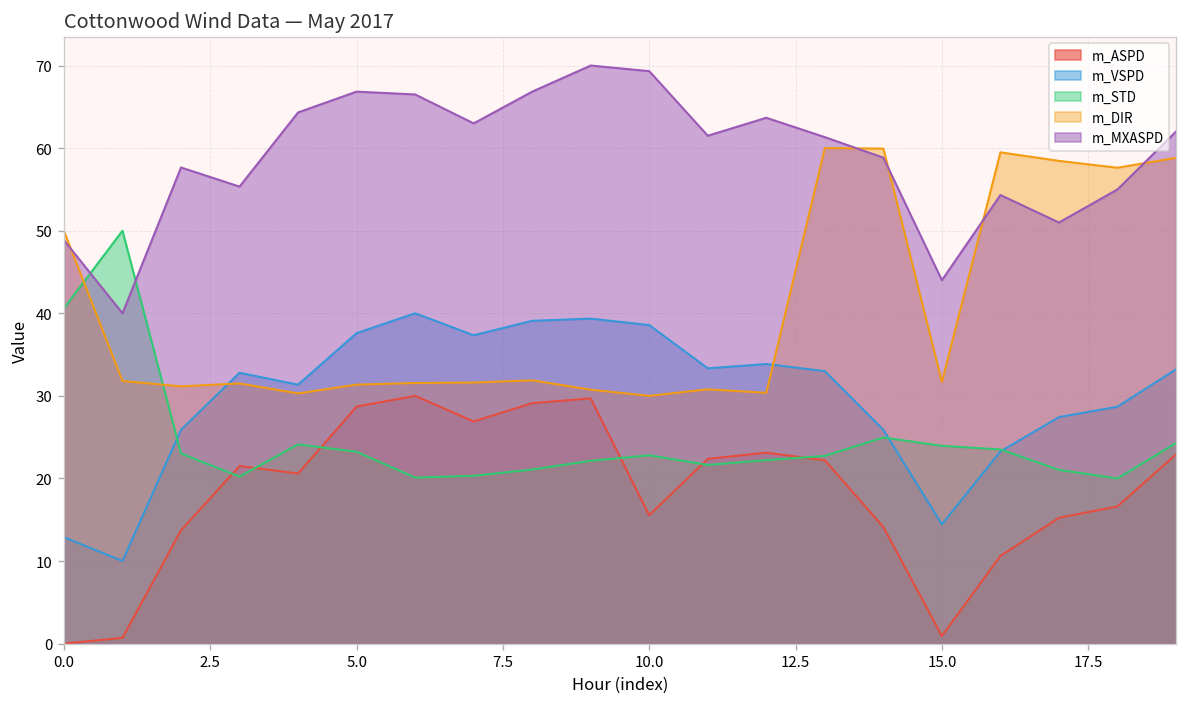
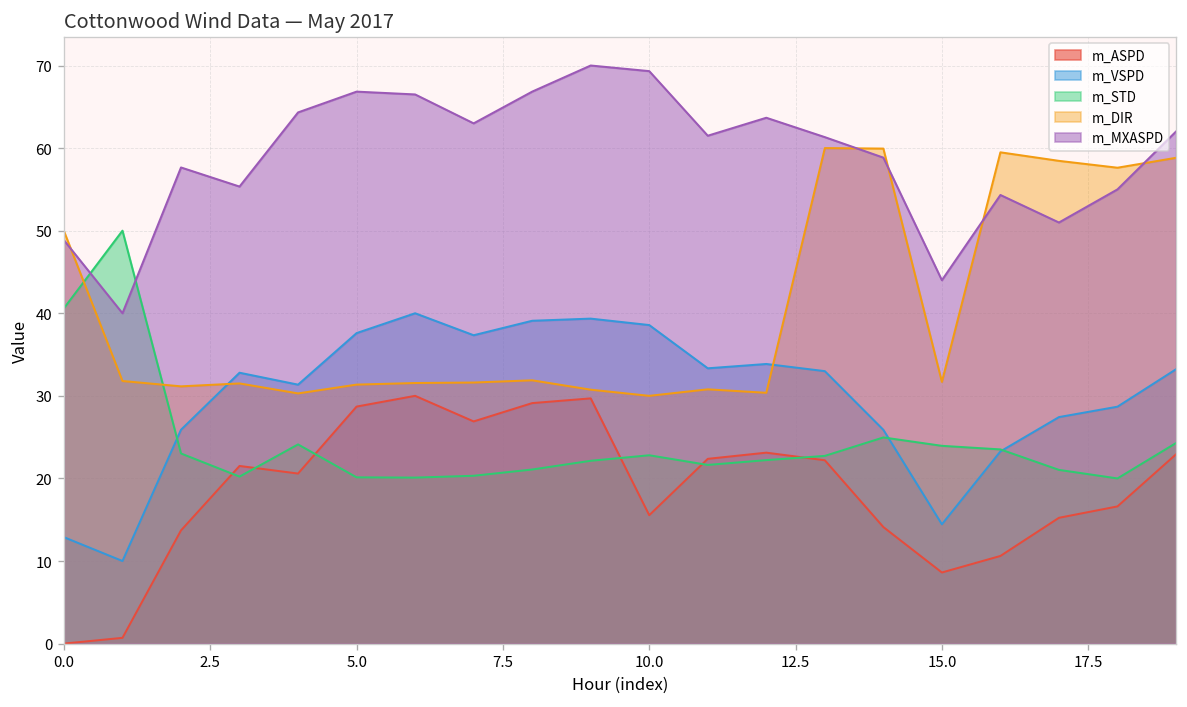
  {
    "m_ASPD": {
      "0.0": 0,
      "5.0": 29,
      "10.0": 16,
-     "15.0": 1
+     "15.0": 9
    },
    "m_VSPD": {
      "0.0": 13,
      "5.0": 38,
      "10.0": 39,
      "15.0": 14
    },
    "m_STD": {
      "0.0": 41,
-     "5.0": 23,
+     "5.0": 20,
      "10.0": 23,
      "15.0": 24
    },
    "m_DIR": {
      "0.0": 50,
      "5.0": 31,
      "10.0": 30,
      "15.0": 32
    },
    "m_MXASPD": {
      "0.0": 49,
      "5.0": 67,
      "10.0": 69,
      "15.0": 44
    }
  }
